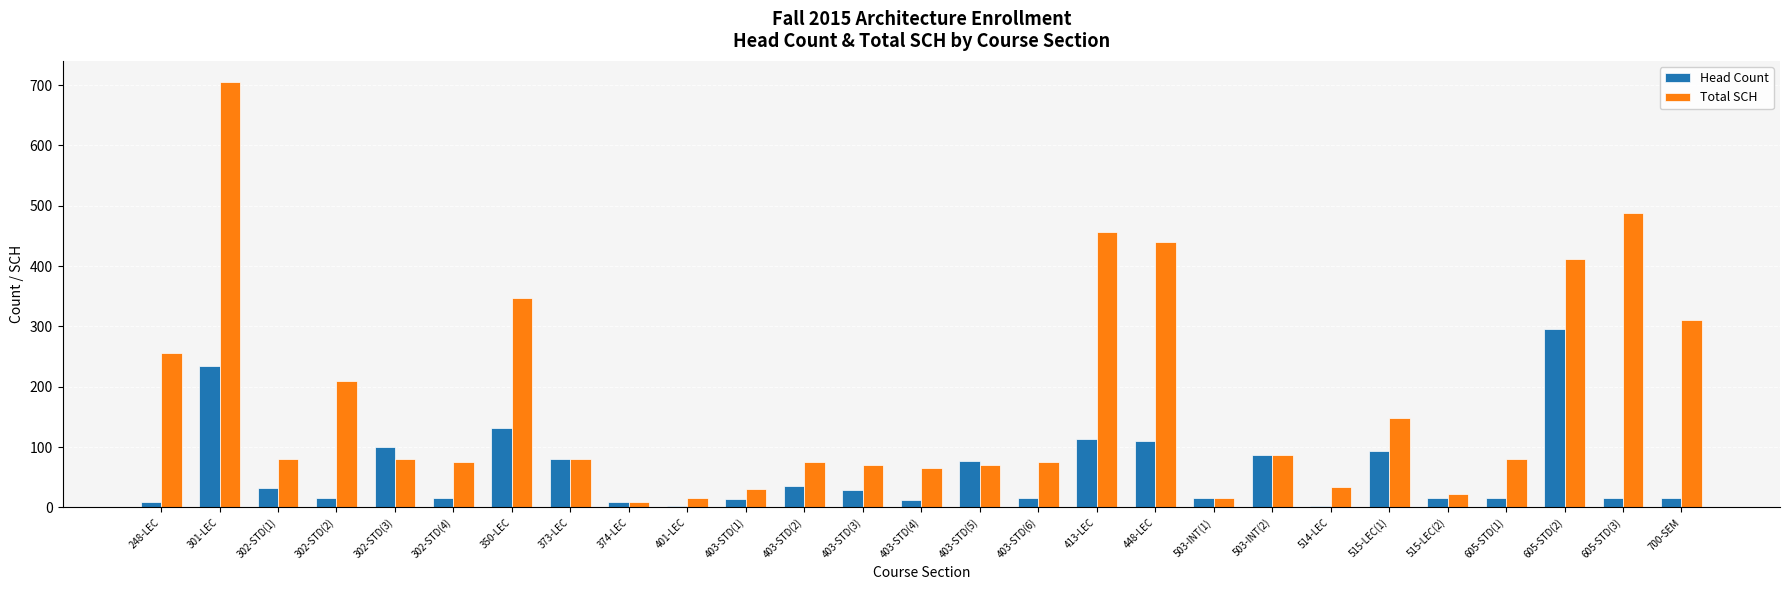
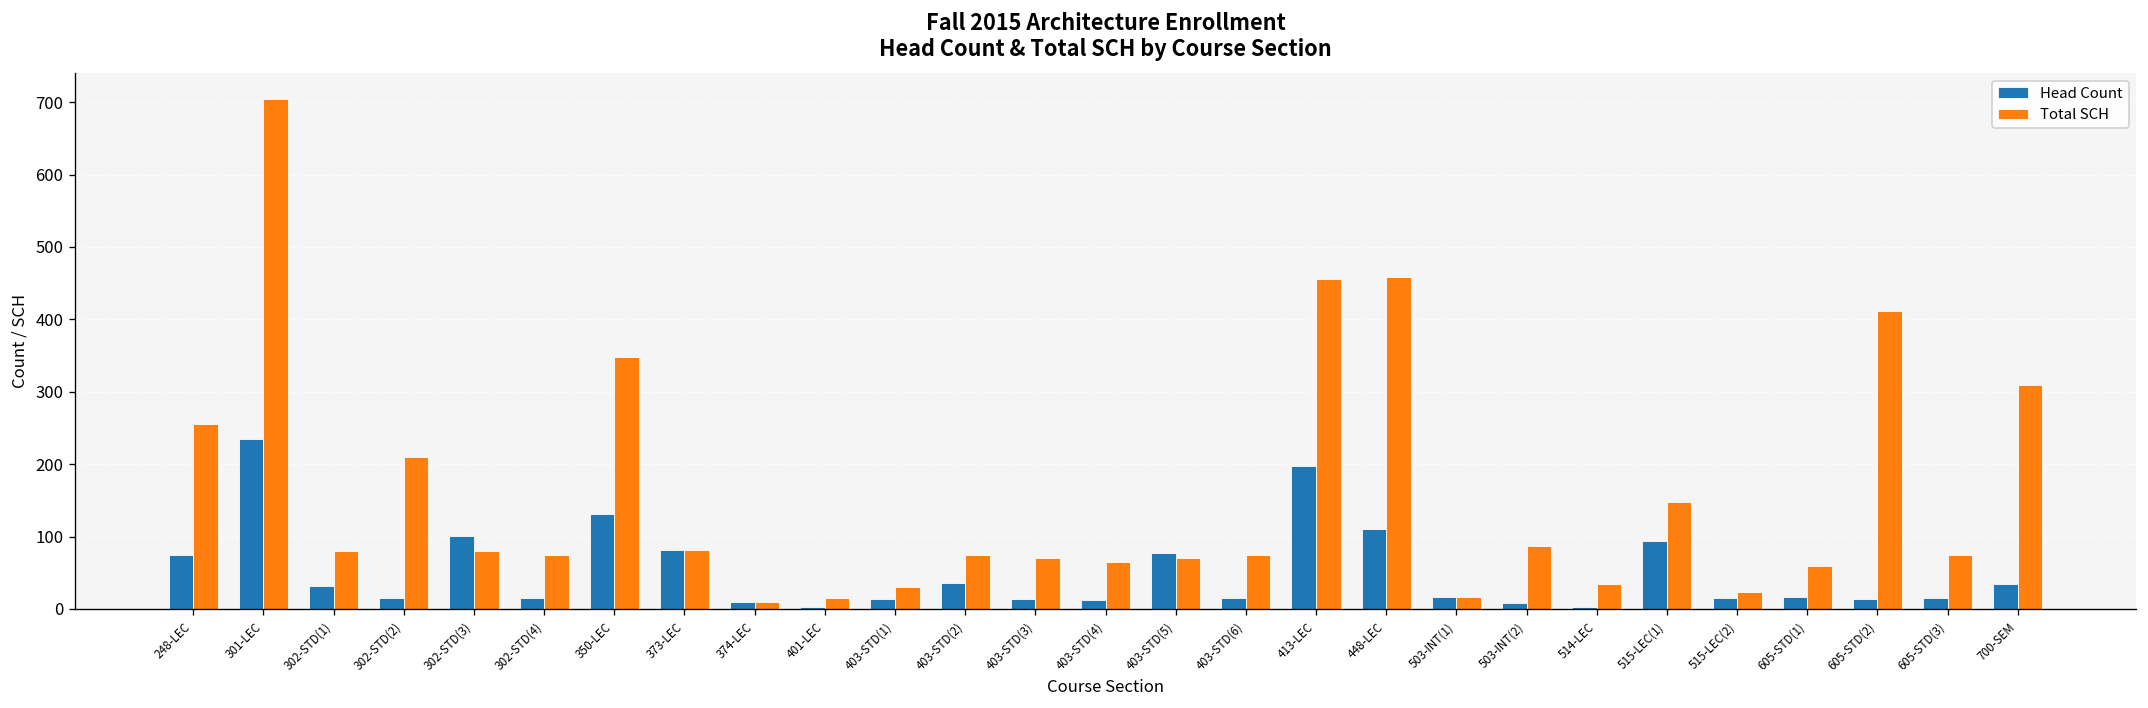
  {
    "Head Count": {
-     "248-LEC": 10,
+     "248-LEC": 70,
      "301-LEC": 240,
      "302-STD(1)": 30,
      "302-STD(2)": 20,
      "302-STD(3)": 100,
      "302-STD(4)": 20,
      "350-LEC": 130,
      "373-LEC": 80,
      "374-LEC": 10,
      "403-STD(1)": 10,
      "403-STD(2)": 40,
-     "403-STD(3)": 30,
+     "403-STD(3)": 10,
      "403-STD(4)": 10,
      "403-STD(5)": 80,
      "403-STD(6)": 20,
-     "413-LEC": 110,
+     "413-LEC": 200,
      "448-LEC": 110,
      "503-INT(1)": 20,
-     "503-INT(2)": 90,
+     "503-INT(2)": 10,
      "515-LEC(1)": 90,
      "515-LEC(2)": 20,
      "605-STD(1)": 20,
-     "605-STD(2)": 300,
+     "605-STD(2)": 10,
      "605-STD(3)": 20,
-     "700-SEM": 20
+     "700-SEM": 30
    },
    "Total SCH": {
      "248-LEC": 260,
      "301-LEC": 710,
      "302-STD(1)": 80,
      "302-STD(2)": 210,
      "302-STD(3)": 80,
      "302-STD(4)": 80,
      "350-LEC": 350,
      "373-LEC": 80,
      "374-LEC": 10,
      "401-LEC": 20,
      "403-STD(1)": 30,
      "403-STD(2)": 80,
      "403-STD(3)": 70,
      "403-STD(4)": 70,
      "403-STD(5)": 70,
      "403-STD(6)": 80,
      "413-LEC": 460,
-     "448-LEC": 440,
+     "448-LEC": 460,
      "503-INT(1)": 20,
      "503-INT(2)": 90,
      "514-LEC": 30,
      "515-LEC(1)": 150,
      "515-LEC(2)": 20,
-     "605-STD(1)": 80,
+     "605-STD(1)": 60,
      "605-STD(2)": 410,
-     "605-STD(3)": 490,
+     "605-STD(3)": 80,
      "700-SEM": 310
    }
  }
